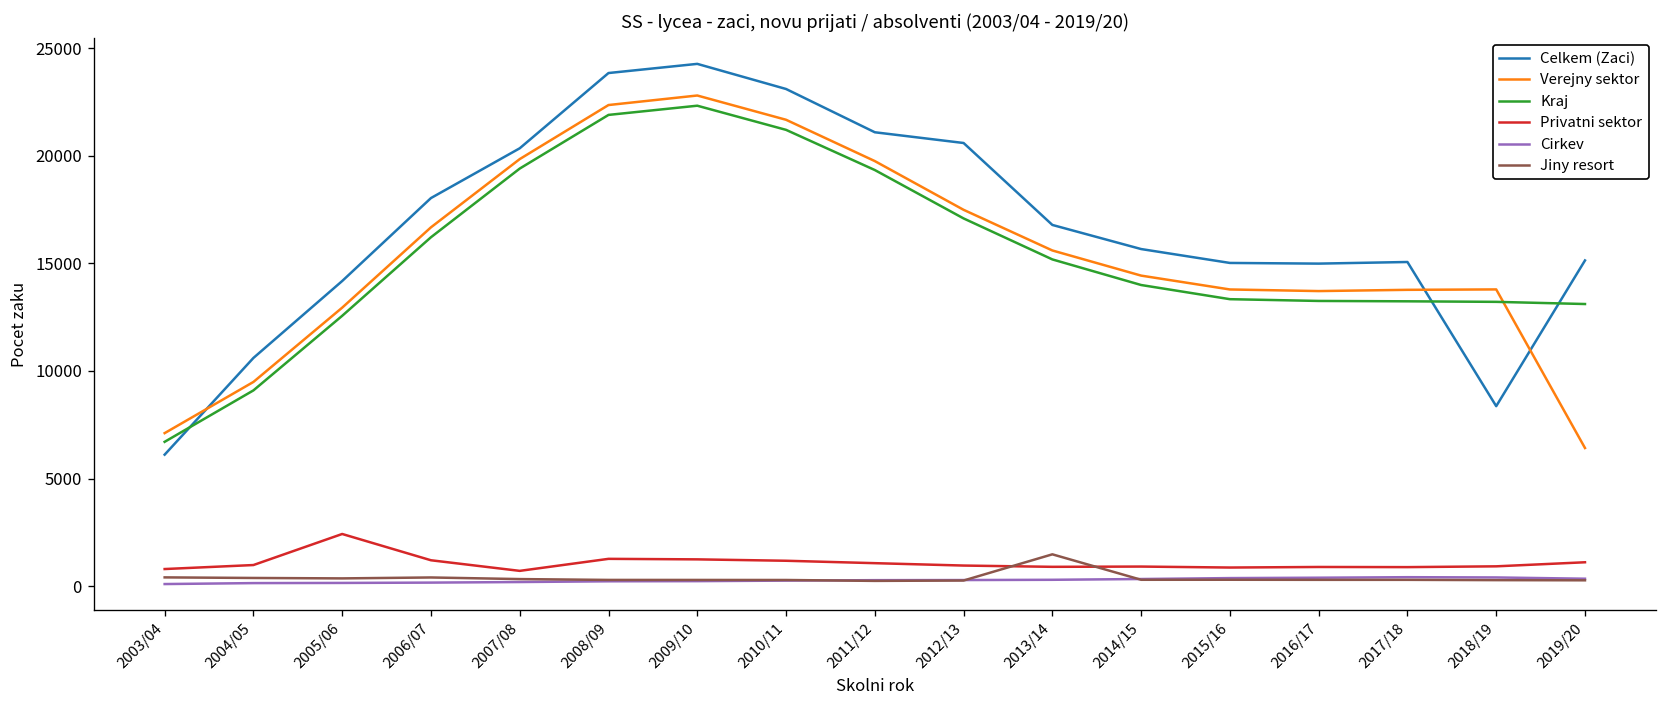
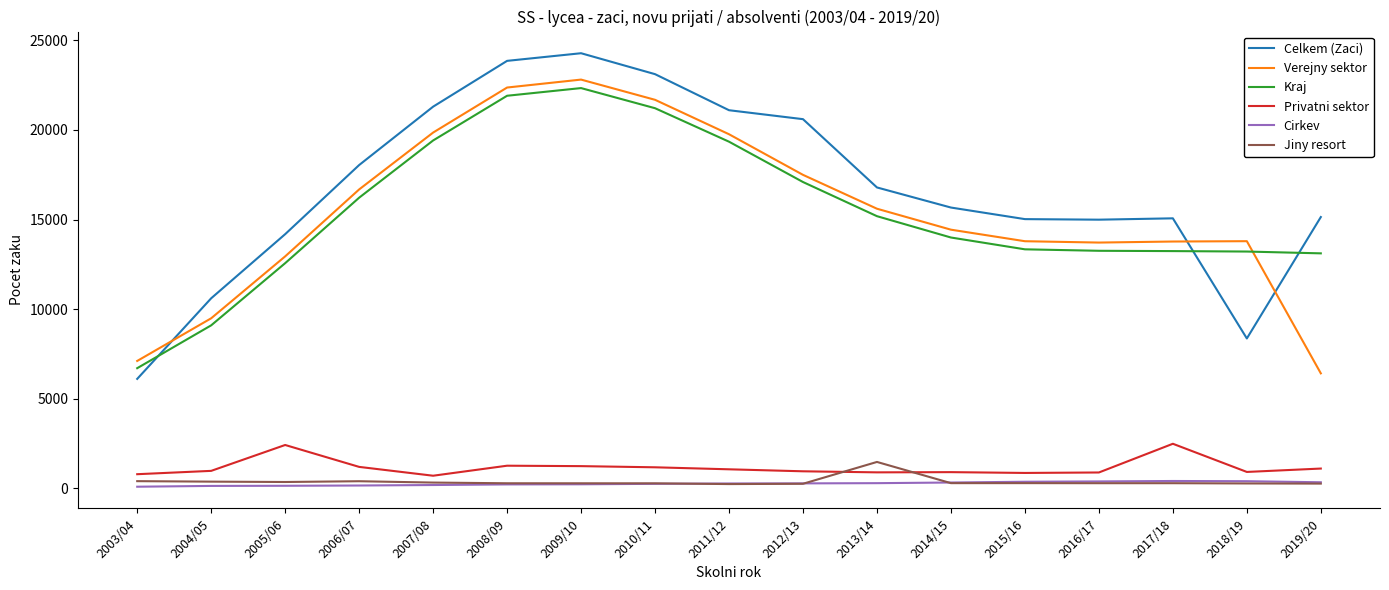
  {
    "Celkem (Zaci)": {
      "2003/04": 6100,
      "2004/05": 10600,
      "2005/06": 14200,
      "2006/07": 18000,
-     "2007/08": 20400,
+     "2007/08": 21300,
      "2008/09": 23900,
      "2009/10": 24300,
      "2010/11": 23100,
      "2011/12": 21100,
      "2012/13": 20600,
      "2013/14": 16800,
      "2014/15": 15700,
      "2015/16": 15000,
      "2016/17": 15000,
      "2017/18": 15100,
      "2018/19": 8400,
      "2019/20": 15100
    },
    "Verejny sektor": {
      "2003/04": 7100,
      "2004/05": 9500,
      "2005/06": 12900,
      "2006/07": 16700,
      "2007/08": 19900,
      "2008/09": 22400,
      "2009/10": 22800,
      "2010/11": 21700,
      "2011/12": 19800,
      "2012/13": 17500,
      "2013/14": 15600,
      "2014/15": 14400,
      "2015/16": 13800,
      "2016/17": 13700,
      "2017/18": 13800,
      "2018/19": 13800,
      "2019/20": 6400
    },
    "Kraj": {
      "2003/04": 6700,
      "2004/05": 9100,
      "2005/06": 12600,
      "2006/07": 16200,
      "2007/08": 19400,
      "2008/09": 21900,
      "2009/10": 22300,
      "2010/11": 21200,
      "2011/12": 19300,
      "2012/13": 17100,
      "2013/14": 15200,
      "2014/15": 14000,
      "2015/16": 13300,
      "2016/17": 13300,
      "2017/18": 13200,
      "2018/19": 13200,
      "2019/20": 13100
    },
    "Privatni sektor": {
      "2003/04": 800,
      "2004/05": 1000,
      "2005/06": 2400,
      "2006/07": 1200,
      "2007/08": 700,
      "2008/09": 1300,
      "2009/10": 1200,
      "2010/11": 1200,
      "2011/12": 1100,
      "2012/13": 1000,
      "2013/14": 900,
      "2014/15": 900,
      "2015/16": 900,
      "2016/17": 900,
-     "2017/18": 900,
+     "2017/18": 2500,
      "2018/19": 900,
      "2019/20": 1100
    },
    "Cirkev": {
      "2003/04": 100,
      "2004/05": 100,
      "2005/06": 100,
      "2006/07": 200,
      "2013/14": 300
    },
    "Jiny resort": {
      "2003/04": 400,
      "2004/05": 400,
      "2005/06": 400,
      "2006/07": 400,
      "2013/14": 1500
    }
  }
